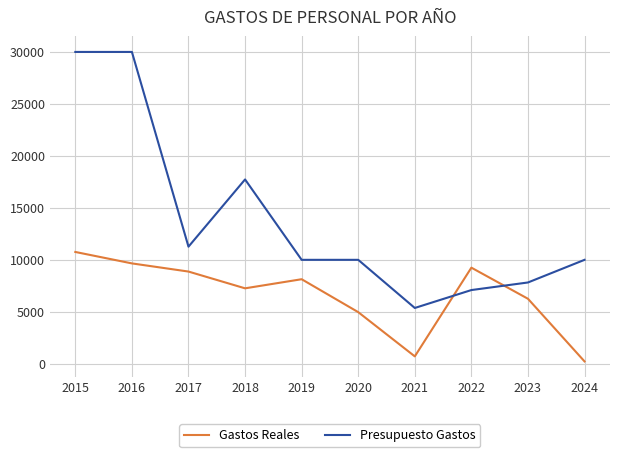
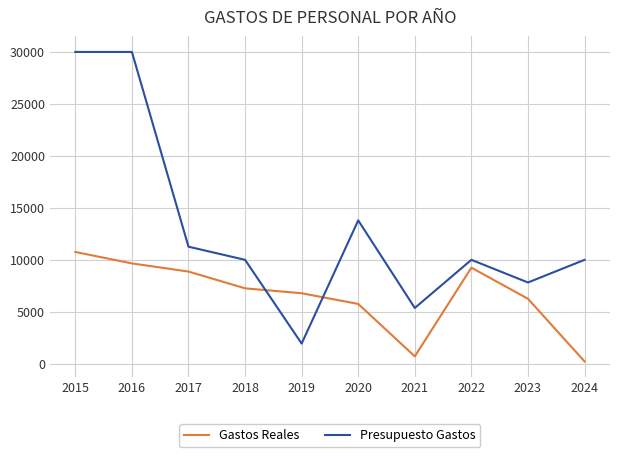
  {
    "Gastos Reales": {
      "2015": 10800,
      "2016": 9700,
      "2017": 8900,
      "2018": 7300,
-     "2019": 8100,
-     "2020": 5000,
+     "2019": 6800,
+     "2020": 5800,
      "2021": 700,
      "2022": 9200,
      "2023": 6300,
      "2024": 200
    },
    "Presupuesto Gastos": {
      "2015": 30000,
      "2016": 30000,
      "2017": 11300,
-     "2018": 17700,
-     "2019": 10000,
-     "2020": 10000,
+     "2018": 10000,
+     "2019": 1900,
+     "2020": 13800,
      "2021": 5400,
-     "2022": 7100,
+     "2022": 10000,
      "2023": 7800,
      "2024": 10000
    }
  }
